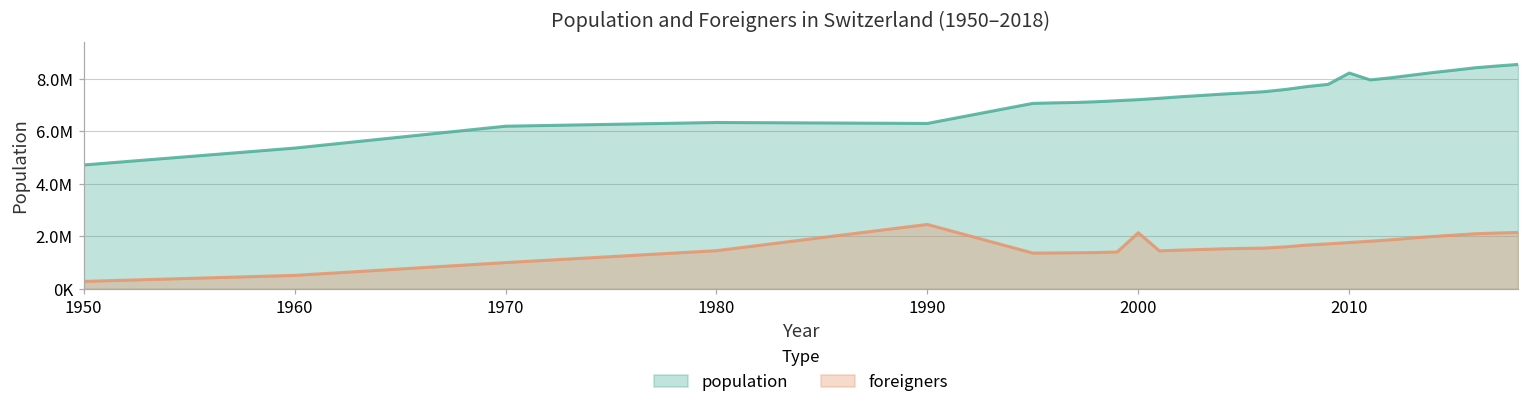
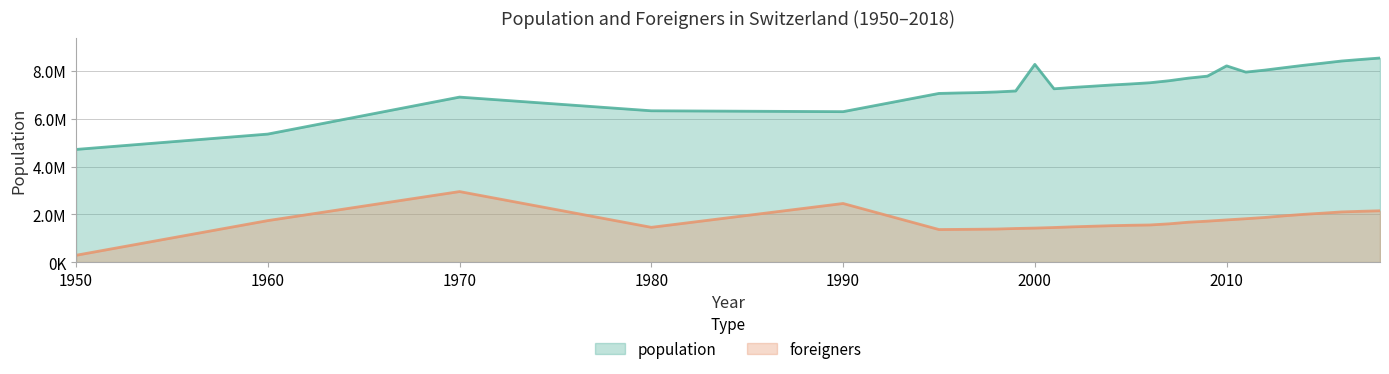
  {
    "population": {
      "1950": 4700000,
      "1960": 5400000,
-     "1970": 6200000,
+     "1970": 6900000,
      "1980": 6300000,
      "1990": 6300000,
-     "2000": 7200000,
+     "2000": 8300000,
      "2010": 8200000
    },
    "foreigners": {
      "1950": 300000,
-     "1960": 500000,
-     "1970": 1000000,
+     "1960": 1700000,
+     "1970": 3000000,
      "1980": 1500000,
      "1990": 2500000,
-     "2000": 2100000,
+     "2000": 1400000,
      "2010": 1800000
    }
  }
